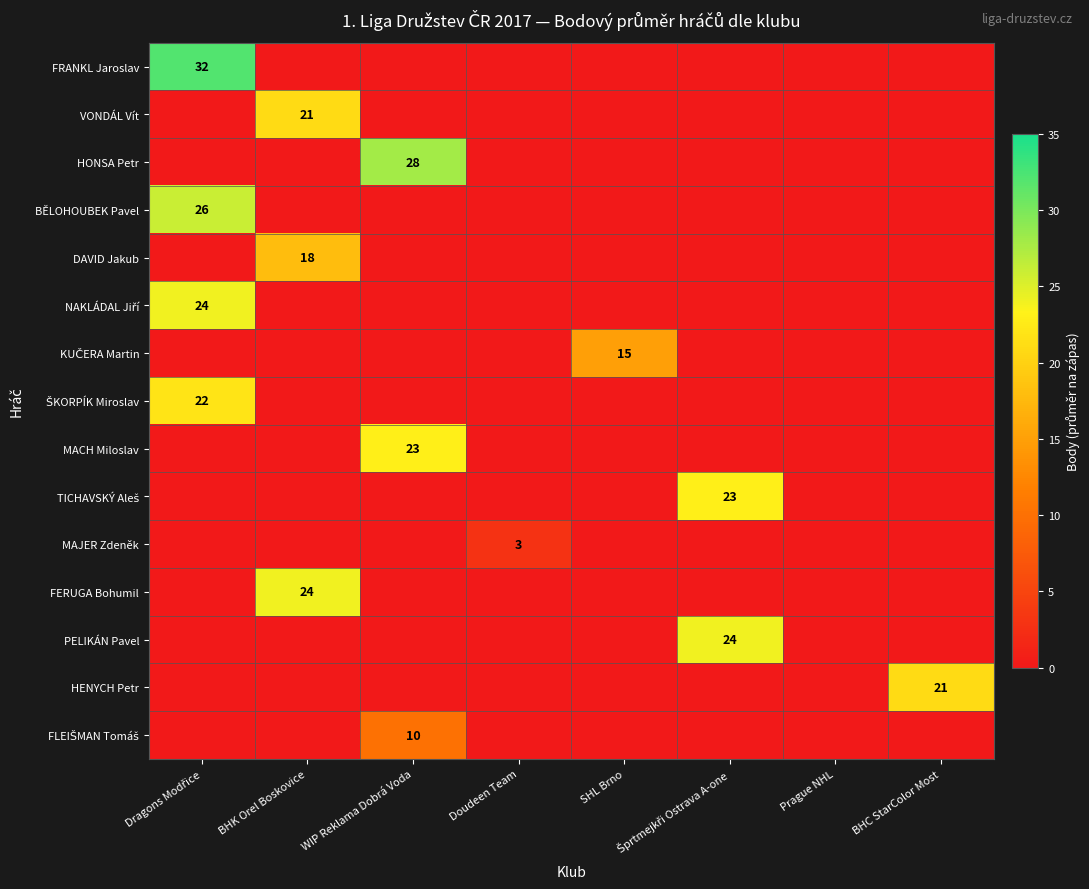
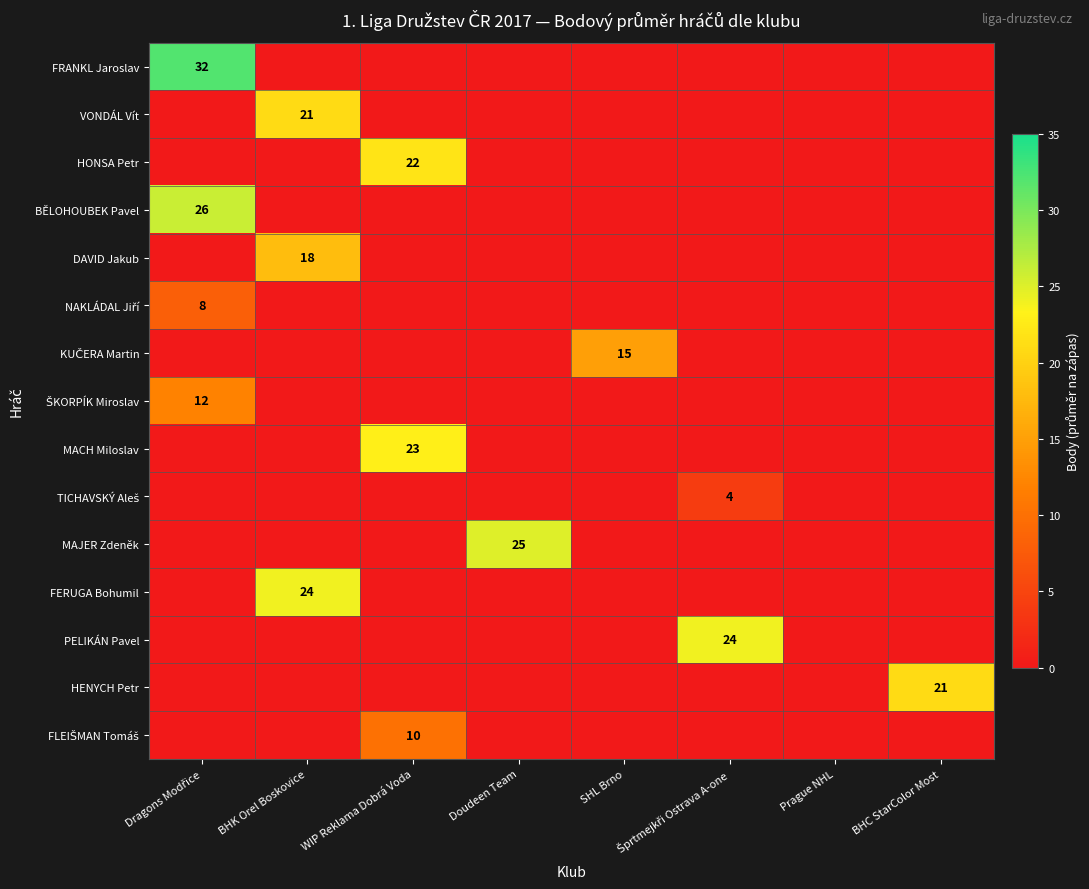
  {
    "FRANKL Jaroslav": {
      "Dragons Modřice": 32
    },
    "VONDÁL Vít": {
      "BHK Orel Boskovice": 21
    },
    "HONSA Petr": {
-     "WIP Reklama Dobrá Voda": 28
+     "WIP Reklama Dobrá Voda": 22
    },
    "BĚLOHOUBEK Pavel": {
      "Dragons Modřice": 26
    },
    "DAVID Jakub": {
      "BHK Orel Boskovice": 18
    },
    "NAKLÁDAL Jiří": {
-     "Dragons Modřice": 24
+     "Dragons Modřice": 8
    },
    "KUČERA Martin": {
      "SHL Brno": 15
    },
    "ŠKORPÍK Miroslav": {
-     "Dragons Modřice": 22
+     "Dragons Modřice": 12
    },
    "MACH Miloslav": {
      "WIP Reklama Dobrá Voda": 23
    },
    "TICHAVSKÝ Aleš": {
-     "Šprtmejkři Ostrava A-one": 23
+     "Šprtmejkři Ostrava A-one": 4
    },
    "MAJER Zdeněk": {
-     "Doudeen Team": 3
+     "Doudeen Team": 25
    },
    "FERUGA Bohumil": {
      "BHK Orel Boskovice": 24
    },
    "PELIKÁN Pavel": {
      "Šprtmejkři Ostrava A-one": 24
    },
    "HENYCH Petr": {
      "BHC StarColor Most": 21
    },
    "FLEIŠMAN Tomáš": {
      "WIP Reklama Dobrá Voda": 10
    }
  }
